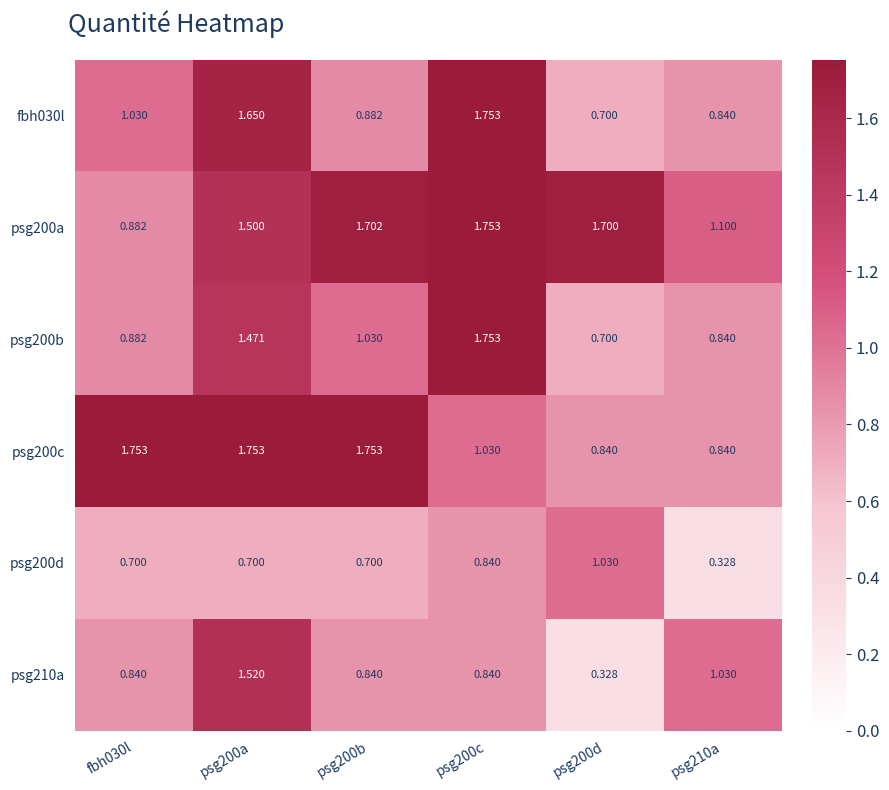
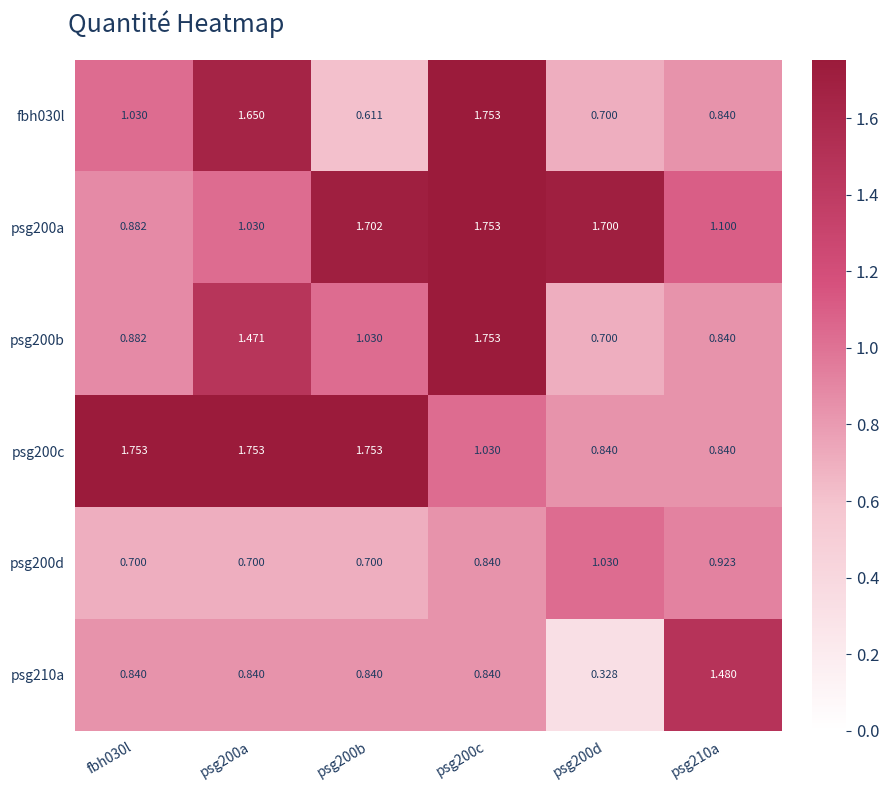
  {
    "fbh030l": {
      "fbh030l": 1.030,
      "psg200a": 1.650,
-     "psg200b": 0.882,
+     "psg200b": 0.611,
      "psg200c": 1.753,
      "psg200d": 0.700,
      "psg210a": 0.840
    },
    "psg200a": {
      "fbh030l": 0.882,
-     "psg200a": 1.500,
+     "psg200a": 1.030,
      "psg200b": 1.702,
      "psg200c": 1.753,
      "psg200d": 1.700,
      "psg210a": 1.100
    },
    "psg200b": {
      "fbh030l": 0.882,
      "psg200a": 1.471,
      "psg200b": 1.030,
      "psg200c": 1.753,
      "psg200d": 0.700,
      "psg210a": 0.840
    },
    "psg200c": {
      "fbh030l": 1.753,
      "psg200a": 1.753,
      "psg200b": 1.753,
      "psg200c": 1.030,
      "psg200d": 0.840,
      "psg210a": 0.840
    },
    "psg200d": {
      "fbh030l": 0.700,
      "psg200a": 0.700,
      "psg200b": 0.700,
      "psg200c": 0.840,
      "psg200d": 1.030,
-     "psg210a": 0.328
+     "psg210a": 0.923
    },
    "psg210a": {
      "fbh030l": 0.840,
-     "psg200a": 1.520,
+     "psg200a": 0.840,
      "psg200b": 0.840,
      "psg200c": 0.840,
      "psg200d": 0.328,
-     "psg210a": 1.030
+     "psg210a": 1.480
    }
  }
